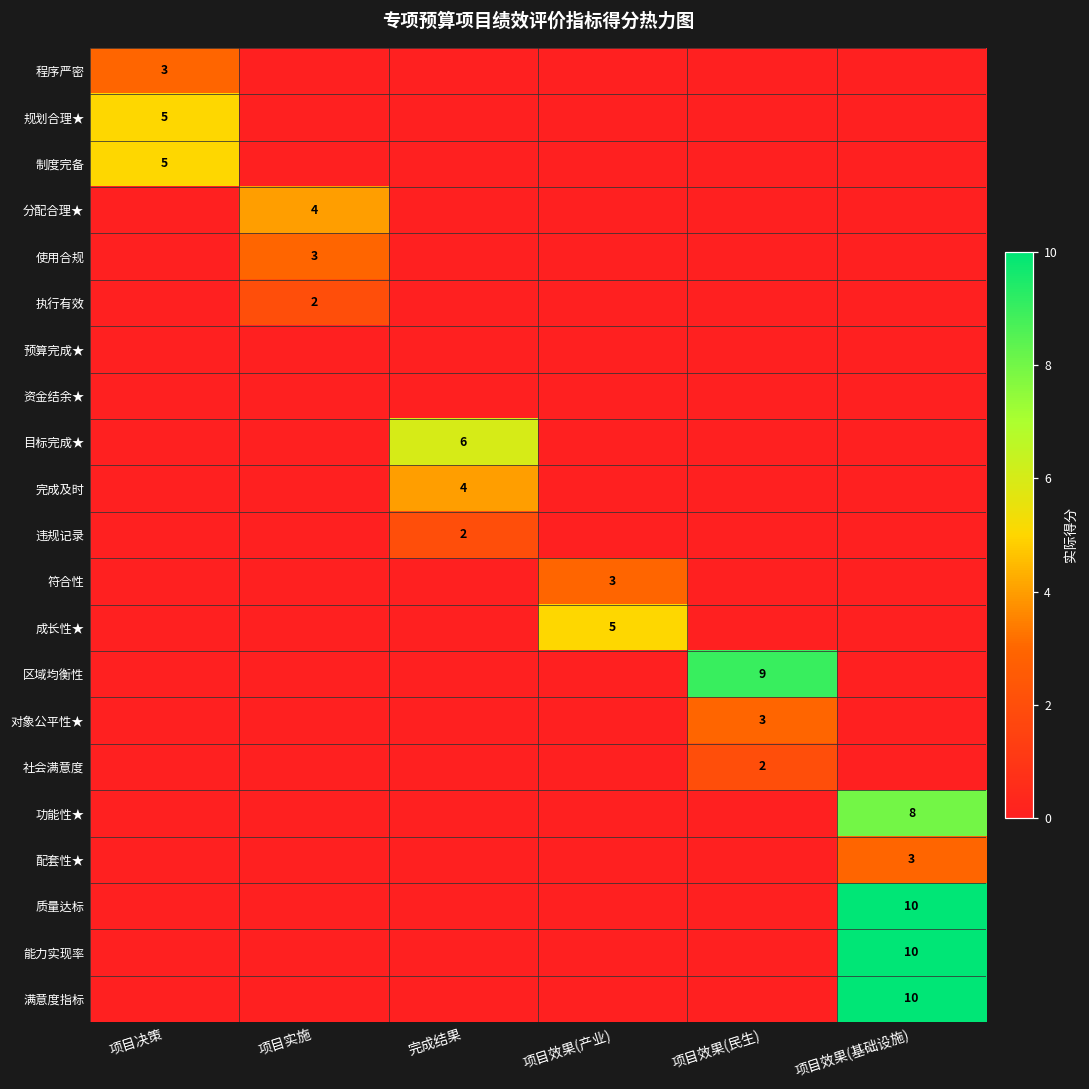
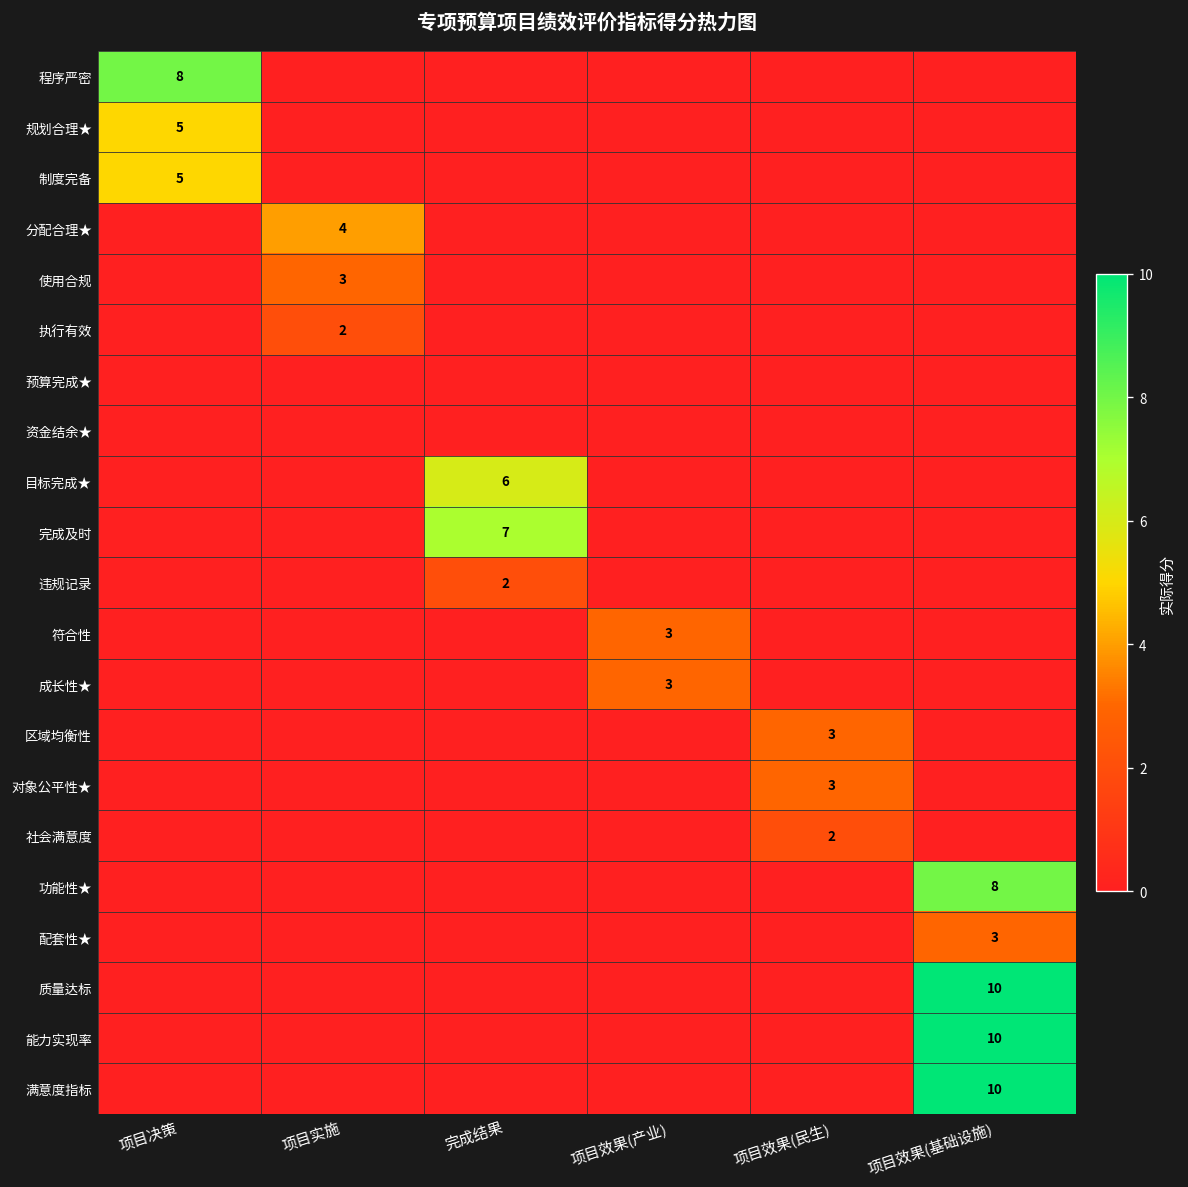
  {
    "程序严密": {
-     "项目决策": 3
+     "项目决策": 8
    },
    "规划合理★": {
      "项目决策": 5
    },
    "制度完备": {
      "项目决策": 5
    },
    "分配合理★": {
      "项目实施": 4
    },
    "使用合规": {
      "项目实施": 3
    },
    "执行有效": {
      "项目实施": 2
    },
    "目标完成★": {
      "完成结果": 6
    },
    "完成及时": {
-     "完成结果": 4
+     "完成结果": 7
    },
    "违规记录": {
      "完成结果": 2
    },
    "符合性": {
      "项目效果(产业)": 3
    },
    "成长性★": {
-     "项目效果(产业)": 5
+     "项目效果(产业)": 3
    },
    "区域均衡性": {
-     "项目效果(民生)": 9
+     "项目效果(民生)": 3
    },
    "对象公平性★": {
      "项目效果(民生)": 3
    },
    "社会满意度": {
      "项目效果(民生)": 2
    },
    "功能性★": {
      "项目效果(基础设施)": 8
    },
    "配套性★": {
      "项目效果(基础设施)": 3
    },
    "质量达标": {
      "项目效果(基础设施)": 10
    },
    "能力实现率": {
      "项目效果(基础设施)": 10
    },
    "满意度指标": {
      "项目效果(基础设施)": 10
    }
  }
